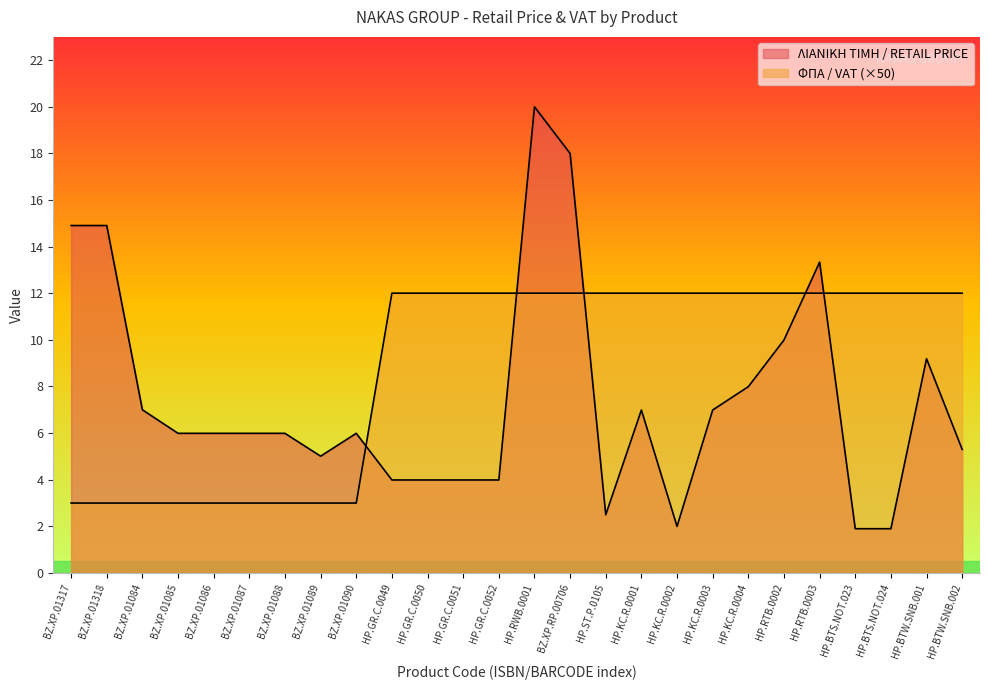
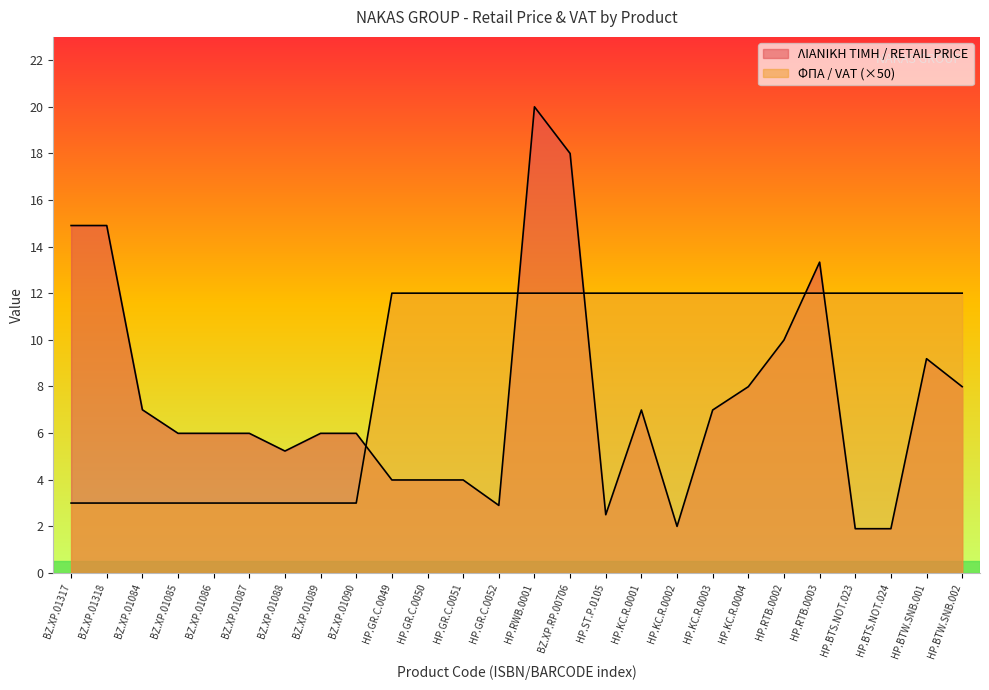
  {
    "ΛΙΑΝΙΚΗ ΤΙΜΗ / RETAIL PRICE": {
      "BZ.XP.01317": 14.9,
      "BZ.XP.01318": 14.9,
      "BZ.XP.01084": 7.0,
      "BZ.XP.01085": 6.0,
      "BZ.XP.01086": 6.0,
      "BZ.XP.01087": 6.0,
-     "BZ.XP.01088": 6.0,
-     "BZ.XP.01089": 5.0,
+     "BZ.XP.01088": 5.2,
+     "BZ.XP.01089": 6.0,
      "BZ.XP.01090": 6.0,
      "HP.GR.C.0049": 4.0,
      "HP.GR.C.0050": 4.0,
      "HP.GR.C.0051": 4.0,
-     "HP.GR.C.0052": 4.0,
+     "HP.GR.C.0052": 2.9,
      "HP.RWB.0001": 20.0,
      "BZ.XP.RP.00706": 18.0,
      "HP.ST.P.0105": 2.5,
      "HP.KC.R.0001": 7.0,
      "HP.KC.R.0002": 2.0,
      "HP.KC.R.0003": 7.0,
      "HP.KC.R.0004": 8.0,
      "HP.RTB.0002": 10.0,
      "HP.RTB.0003": 13.3,
      "HP.BTS.NOT.023": 1.9,
      "HP.BTS.NOT.024": 1.9,
      "HP.BTW.SNB.001": 9.2,
-     "HP.BTW.SNB.002": 5.3
+     "HP.BTW.SNB.002": 8.0
    },
    "ΦΠΑ / VAT (×50)": {
      "BZ.XP.01317": 3.0,
      "BZ.XP.01318": 3.0,
      "BZ.XP.01084": 3.0,
      "BZ.XP.01085": 3.0,
      "BZ.XP.01086": 3.0,
      "BZ.XP.01087": 3.0,
      "BZ.XP.01088": 3.0,
      "BZ.XP.01089": 3.0,
      "BZ.XP.01090": 3.0,
      "HP.GR.C.0049": 12.0,
      "HP.GR.C.0050": 12.0,
      "HP.GR.C.0051": 12.0,
      "HP.GR.C.0052": 12.0,
      "HP.RWB.0001": 12.0,
      "BZ.XP.RP.00706": 12.0,
      "HP.ST.P.0105": 12.0,
      "HP.KC.R.0001": 12.0,
      "HP.KC.R.0002": 12.0,
      "HP.KC.R.0003": 12.0,
      "HP.KC.R.0004": 12.0,
      "HP.RTB.0002": 12.0,
      "HP.RTB.0003": 12.0,
      "HP.BTS.NOT.023": 12.0,
      "HP.BTS.NOT.024": 12.0,
      "HP.BTW.SNB.001": 12.0,
      "HP.BTW.SNB.002": 12.0
    }
  }
